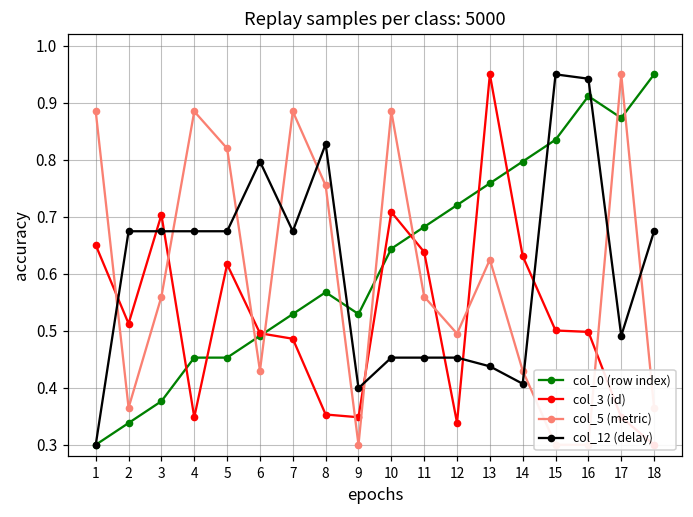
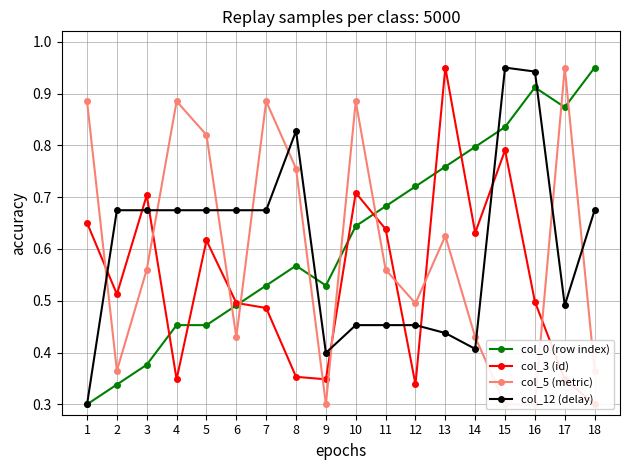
  {
    "col_0 (row index)": {
      "2": 0.34,
      "3": 0.38,
      "4": 0.45,
      "5": 0.45,
      "7": 0.53,
      "8": 0.57,
      "9": 0.53,
      "10": 0.64,
      "11": 0.68,
      "12": 0.72,
      "13": 0.76,
      "14": 0.80,
      "15": 0.84,
      "16": 0.91,
      "17": 0.87,
      "18": 0.95
    },
    "col_3 (id)": {
      "1": 0.65,
      "2": 0.51,
      "3": 0.70,
      "4": 0.35,
      "5": 0.62,
      "7": 0.49,
      "8": 0.35,
      "9": 0.35,
      "10": 0.71,
      "11": 0.64,
      "12": 0.34,
      "13": 0.95,
      "14": 0.63,
-     "15": 0.50,
+     "15": 0.79,
      "16": 0.50
    },
    "col_5 (metric)": {
      "1": 0.89,
      "2": 0.37,
      "3": 0.56,
      "4": 0.89,
      "5": 0.82,
      "6": 0.43,
      "7": 0.89,
      "8": 0.75,
      "9": 0.30,
      "10": 0.89,
      "11": 0.56,
      "12": 0.50,
      "13": 0.63,
      "14": 0.43,
      "17": 0.95
    },
    "col_12 (delay)": {
      "2": 0.67,
      "3": 0.67,
      "4": 0.67,
      "5": 0.67,
-     "6": 0.80,
+     "6": 0.67,
      "7": 0.67,
      "8": 0.83,
      "9": 0.40,
      "10": 0.45,
      "11": 0.45,
      "12": 0.45,
      "13": 0.44,
      "14": 0.41,
      "15": 0.95,
      "16": 0.94,
      "17": 0.49,
      "18": 0.67
    }
  }
